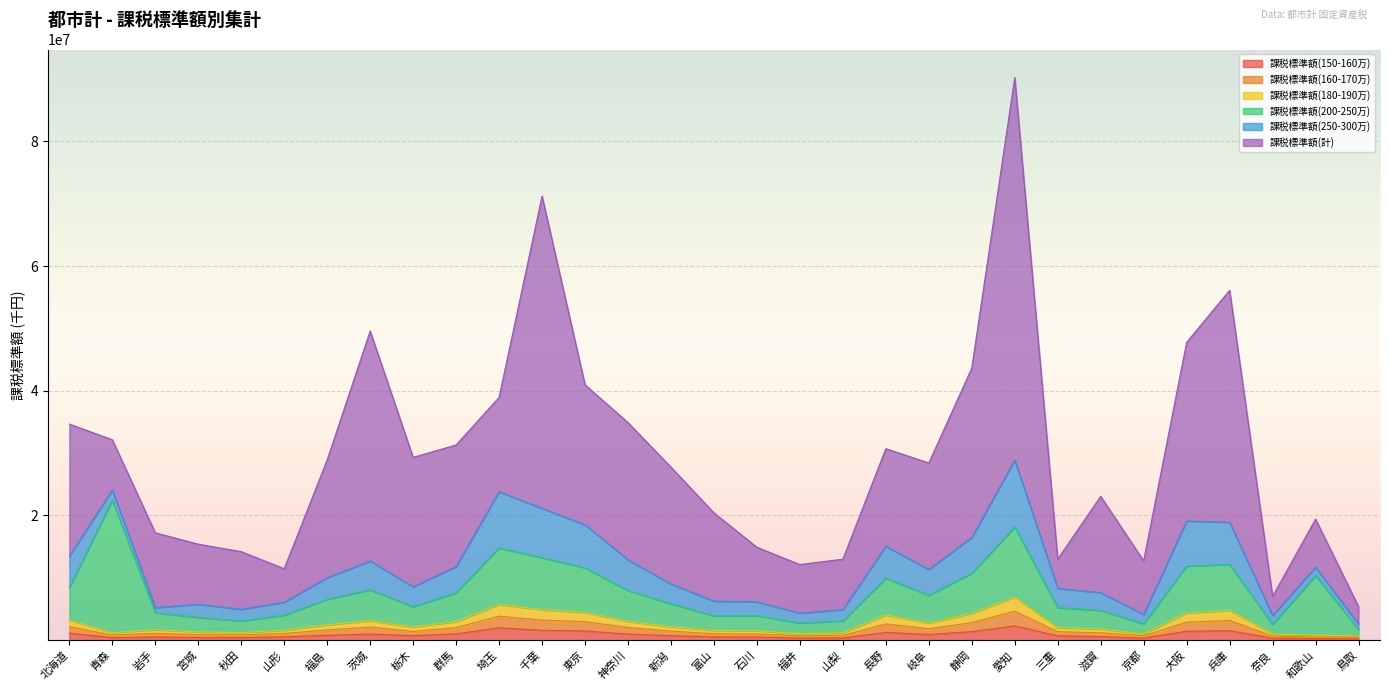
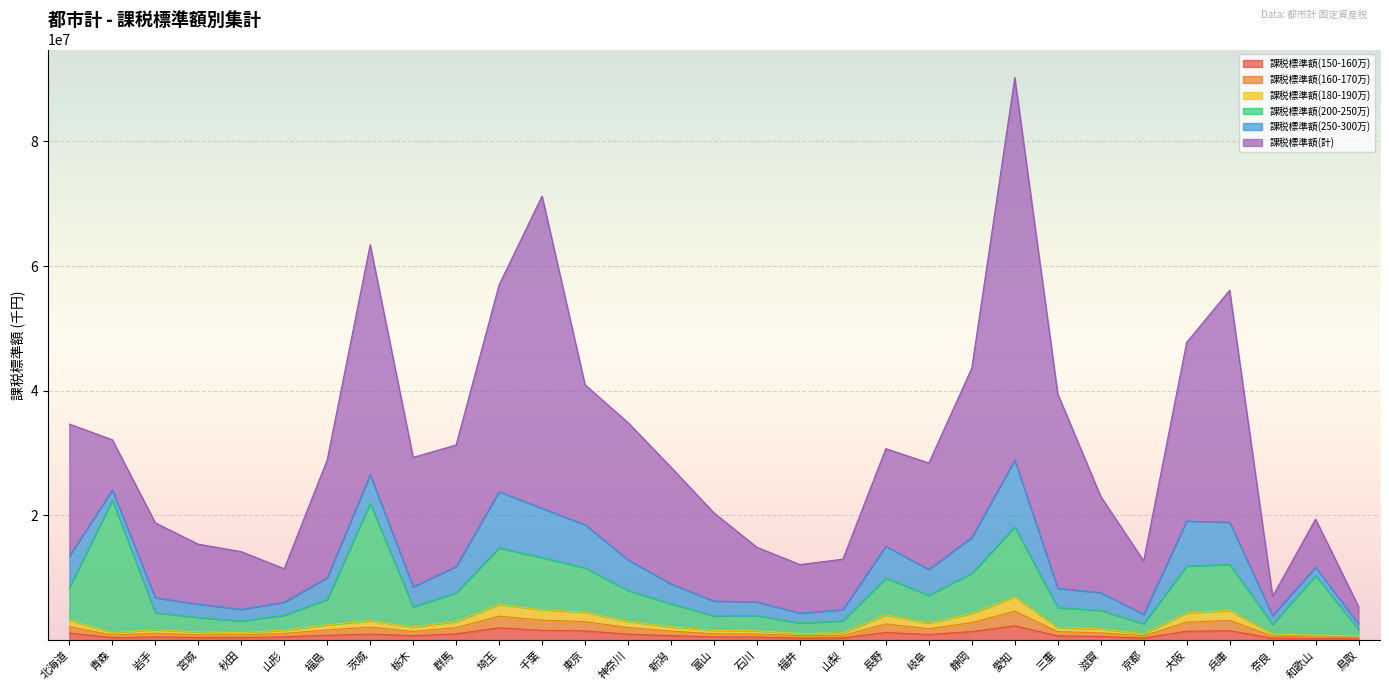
  {
    "課税標準額(180-190万)": {
      "北海道": 1000000,
      "岩手": 1000000,
      "宮城": 0,
      "山形": 1000000,
      "福島": 1000000,
      "茨城": 1000000,
      "栃木": 1000000,
      "群馬": 1000000,
      "埼玉": 2000000,
      "千葉": 2000000,
      "東京": 2000000,
      "神奈川": 1000000,
      "新潟": 1000000,
      "富山": 1000000,
      "石川": 1000000,
      "山梨": 0,
      "長野": 1000000,
      "岐阜": 1000000,
      "静岡": 2000000,
      "愛知": 2000000,
      "三重": 1000000,
      "滋賀": 1000000,
      "大阪": 1000000,
      "兵庫": 2000000
    },
    "課税標準額(200-250万)": {
      "北海道": 5000000,
      "青森": 21000000,
      "岩手": 3000000,
      "宮城": 2000000,
      "秋田": 2000000,
      "山形": 2000000,
      "福島": 4000000,
-     "茨城": 5000000,
+     "茨城": 19000000,
      "栃木": 3000000,
      "群馬": 5000000,
      "埼玉": 9000000,
      "千葉": 8000000,
      "東京": 7000000,
      "神奈川": 5000000,
      "新潟": 4000000,
      "富山": 2000000,
      "石川": 2000000,
      "福井": 2000000,
      "山梨": 2000000,
      "長野": 6000000,
      "岐阜": 4000000,
      "静岡": 6000000,
      "愛知": 11000000,
      "三重": 3000000,
      "滋賀": 3000000,
      "京都": 2000000,
      "大阪": 8000000,
      "兵庫": 7000000,
      "奈良": 2000000,
      "和歌山": 10000000,
      "鳥取": 1000000
    },
    "課税標準額(250-300万)": {
      "北海道": 5000000,
      "青森": 2000000,
-     "岩手": 1000000,
+     "岩手": 2000000,
      "宮城": 2000000,
      "秋田": 2000000,
      "山形": 2000000,
      "福島": 3000000,
      "茨城": 5000000,
      "栃木": 3000000,
      "群馬": 4000000,
      "埼玉": 9000000,
      "千葉": 8000000,
      "東京": 7000000,
      "神奈川": 5000000,
      "新潟": 3000000,
      "富山": 2000000,
      "石川": 2000000,
      "福井": 2000000,
      "山梨": 2000000,
      "長野": 5000000,
      "岐阜": 4000000,
      "静岡": 6000000,
      "愛知": 11000000,
      "三重": 3000000,
      "滋賀": 3000000,
      "京都": 1000000,
      "大阪": 7000000,
      "兵庫": 7000000,
      "奈良": 1000000,
      "和歌山": 1000000,
      "鳥取": 1000000
    },
    "課税標準額(計)": {
      "北海道": 21000000,
      "青森": 8000000,
      "岩手": 12000000,
      "宮城": 10000000,
      "秋田": 9000000,
      "山形": 5000000,
      "福島": 19000000,
      "茨城": 37000000,
      "栃木": 21000000,
      "群馬": 19000000,
-     "埼玉": 15000000,
+     "埼玉": 33000000,
      "千葉": 50000000,
      "東京": 22000000,
      "神奈川": 22000000,
      "新潟": 19000000,
      "富山": 14000000,
      "石川": 9000000,
      "福井": 8000000,
      "山梨": 8000000,
      "長野": 16000000,
      "岐阜": 17000000,
      "静岡": 27000000,
      "愛知": 61000000,
-     "三重": 5000000,
+     "三重": 31000000,
      "滋賀": 15000000,
      "京都": 9000000,
      "大阪": 29000000,
      "兵庫": 37000000,
      "奈良": 3000000,
      "和歌山": 8000000,
      "鳥取": 3000000
    }
  }
